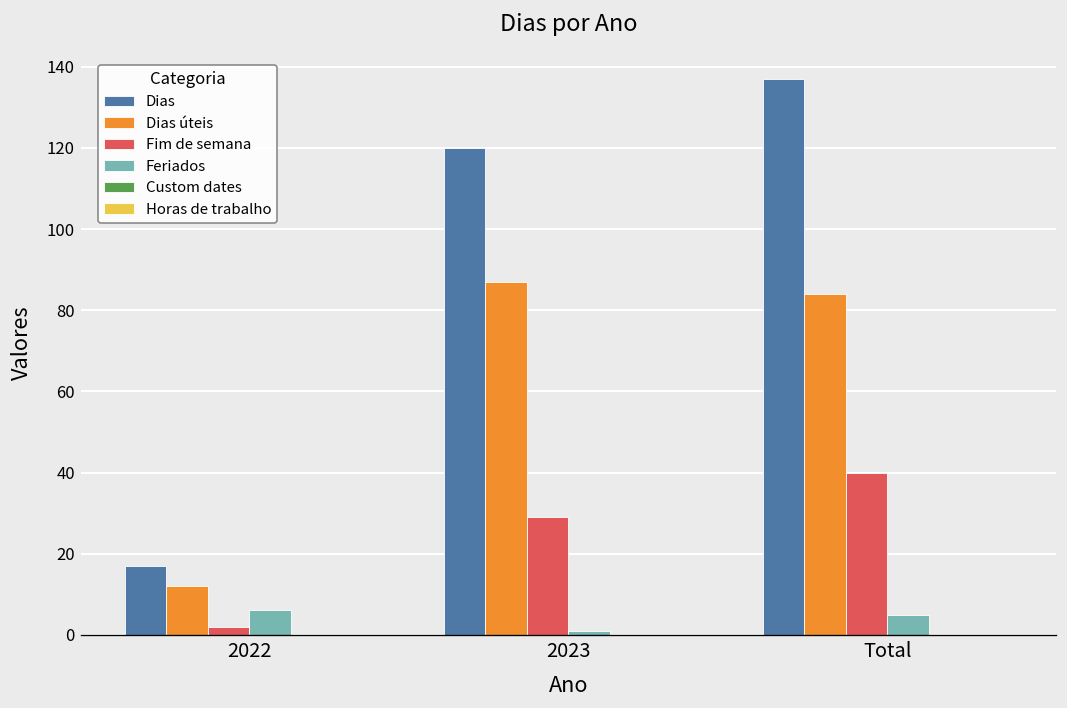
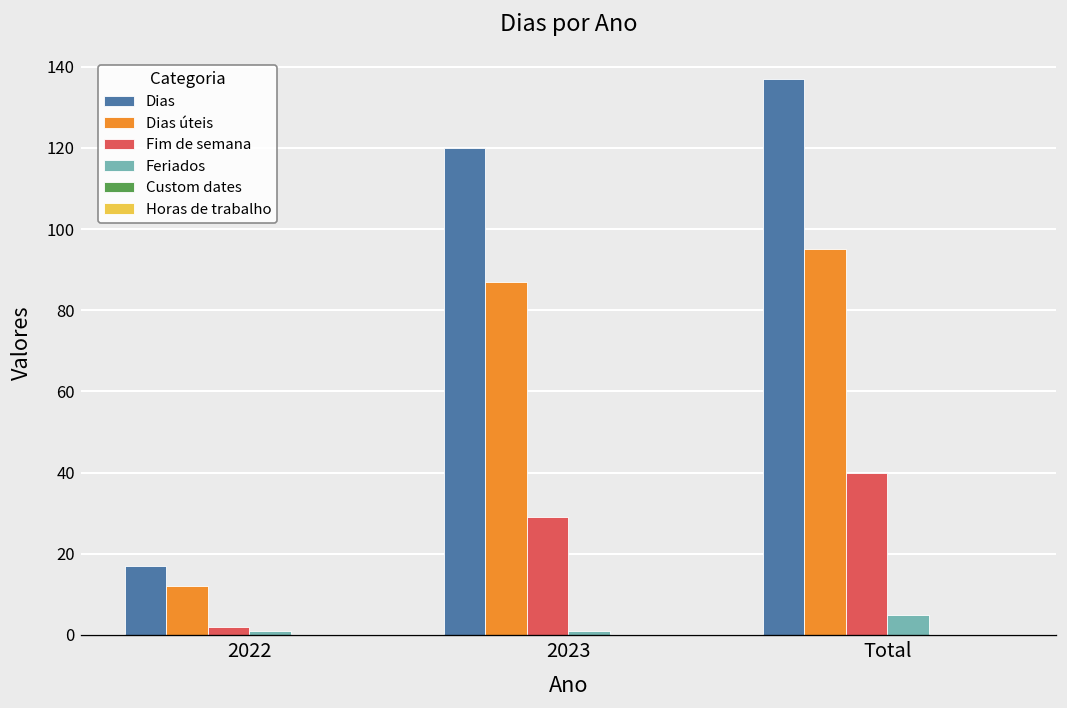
  {
    "Dias": {
      "2022": 17,
      "2023": 120,
      "Total": 137
    },
    "Dias úteis": {
      "2022": 12,
      "2023": 87,
-     "Total": 84
+     "Total": 95
    },
    "Fim de semana": {
      "2022": 2,
      "2023": 29,
      "Total": 40
    },
    "Feriados": {
-     "2022": 6,
+     "2022": 1,
      "2023": 1,
      "Total": 5
    },
    "Custom dates": {
      "2022": 0,
      "2023": 0,
      "Total": 0
    },
    "Horas de trabalho": {
      "2022": 0,
      "2023": 0,
      "Total": 0
    }
  }
